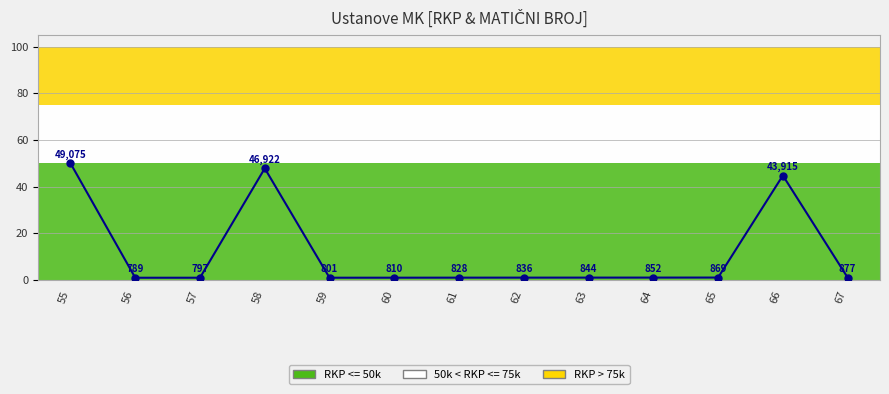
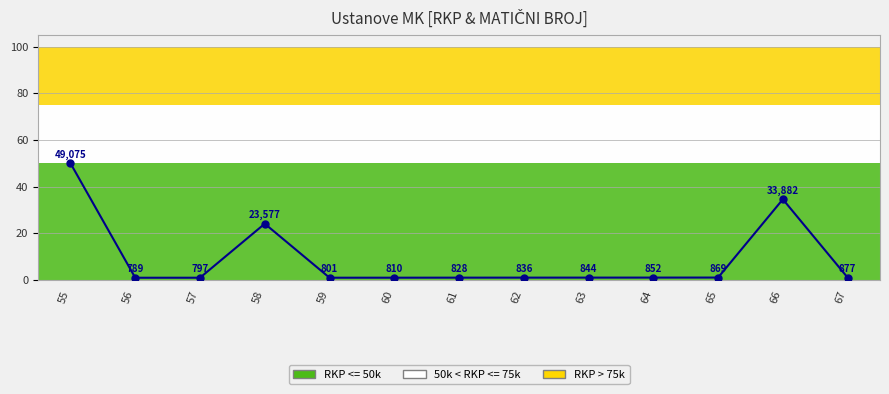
  {
-   "58": "46,922",
-   "66": "43,915"
+   "58": "23,577",
+   "66": "33,882"
  }
